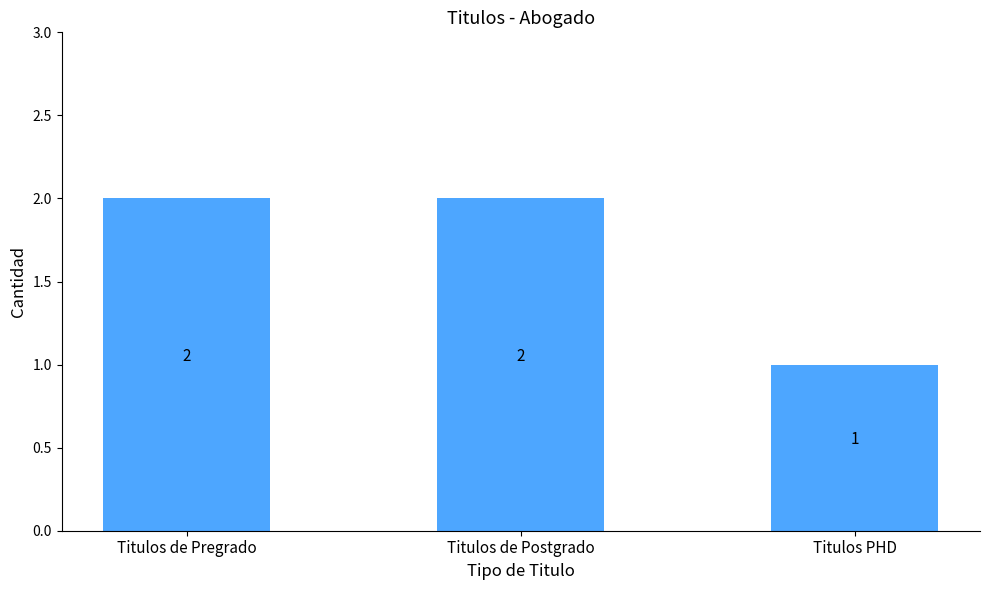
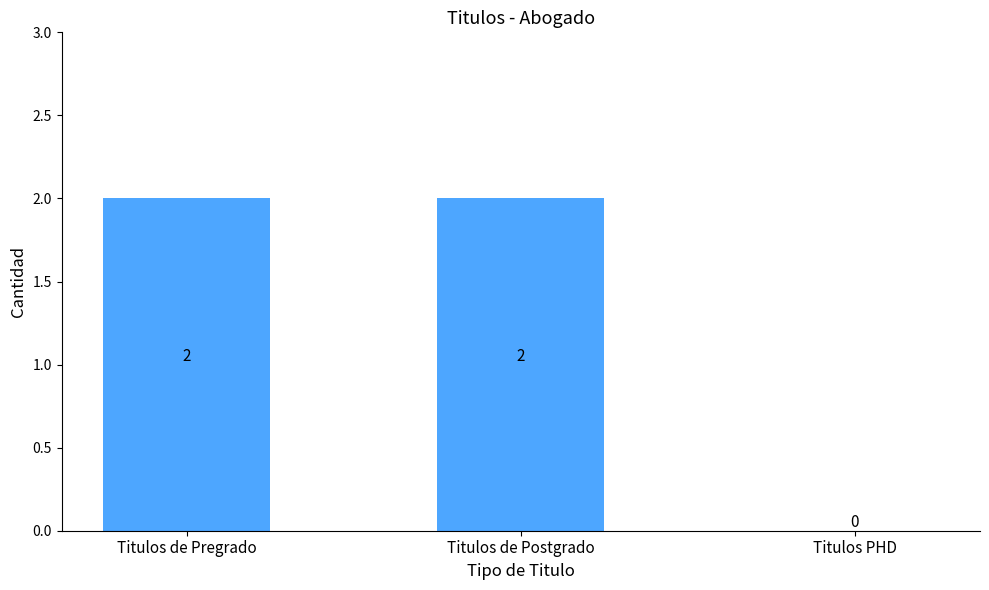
  {
    "Titulos de Pregrado": 2,
    "Titulos de Postgrado": 2,
-   "Titulos PHD": 1
+   "Titulos PHD": 0
  }
